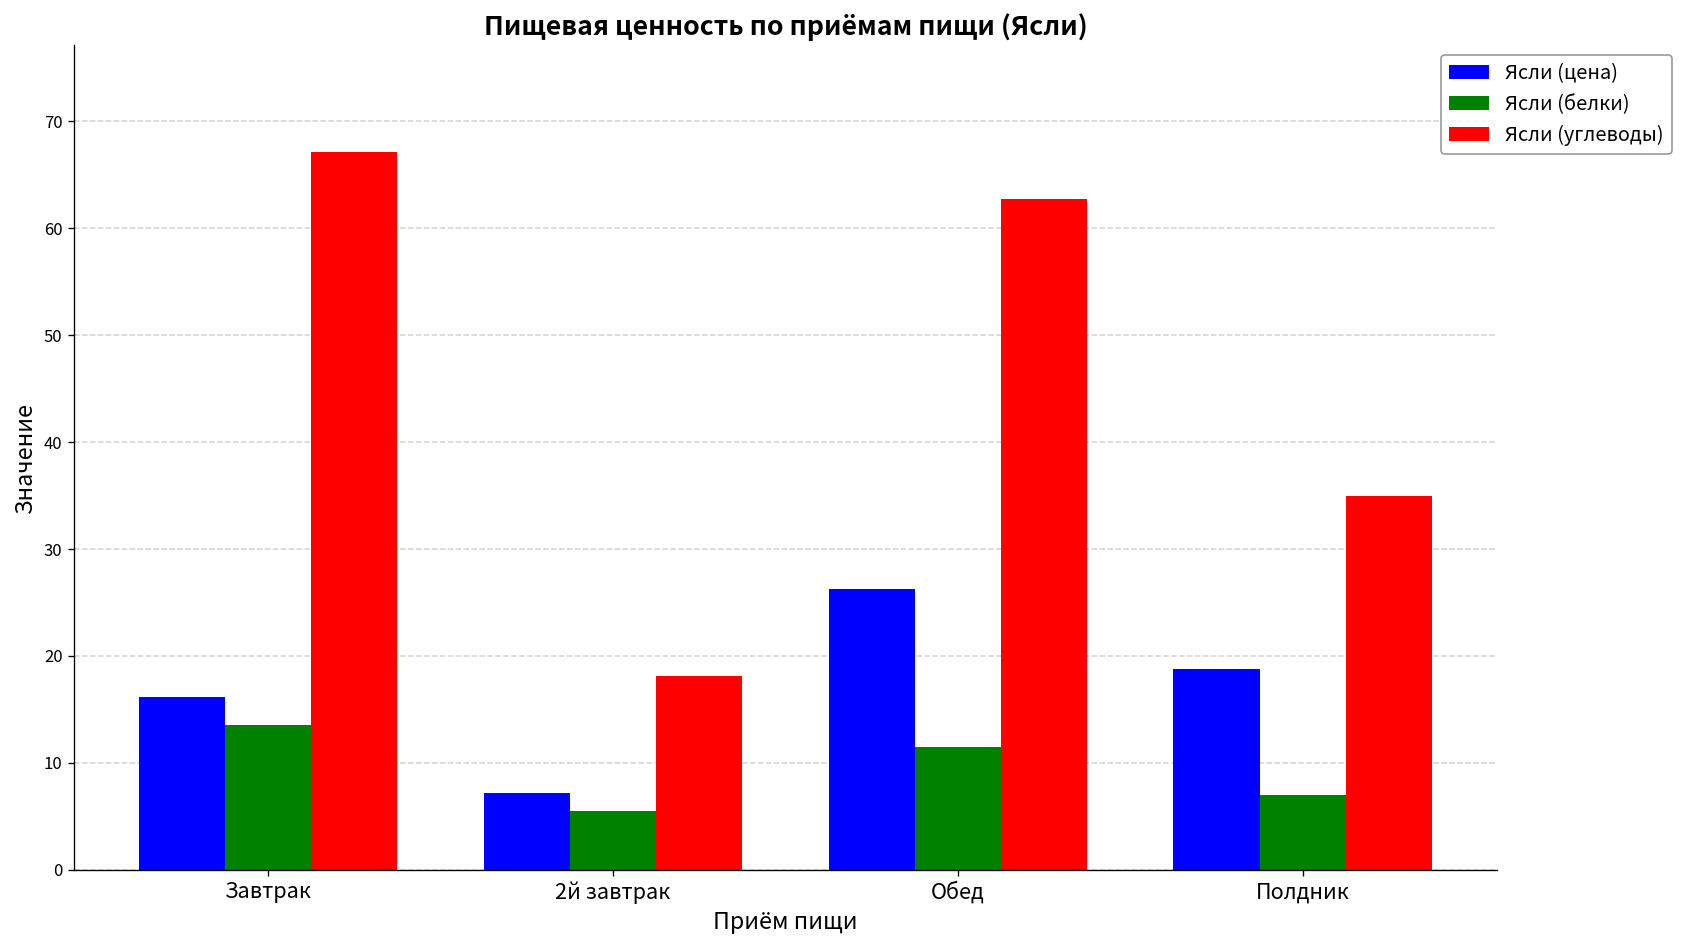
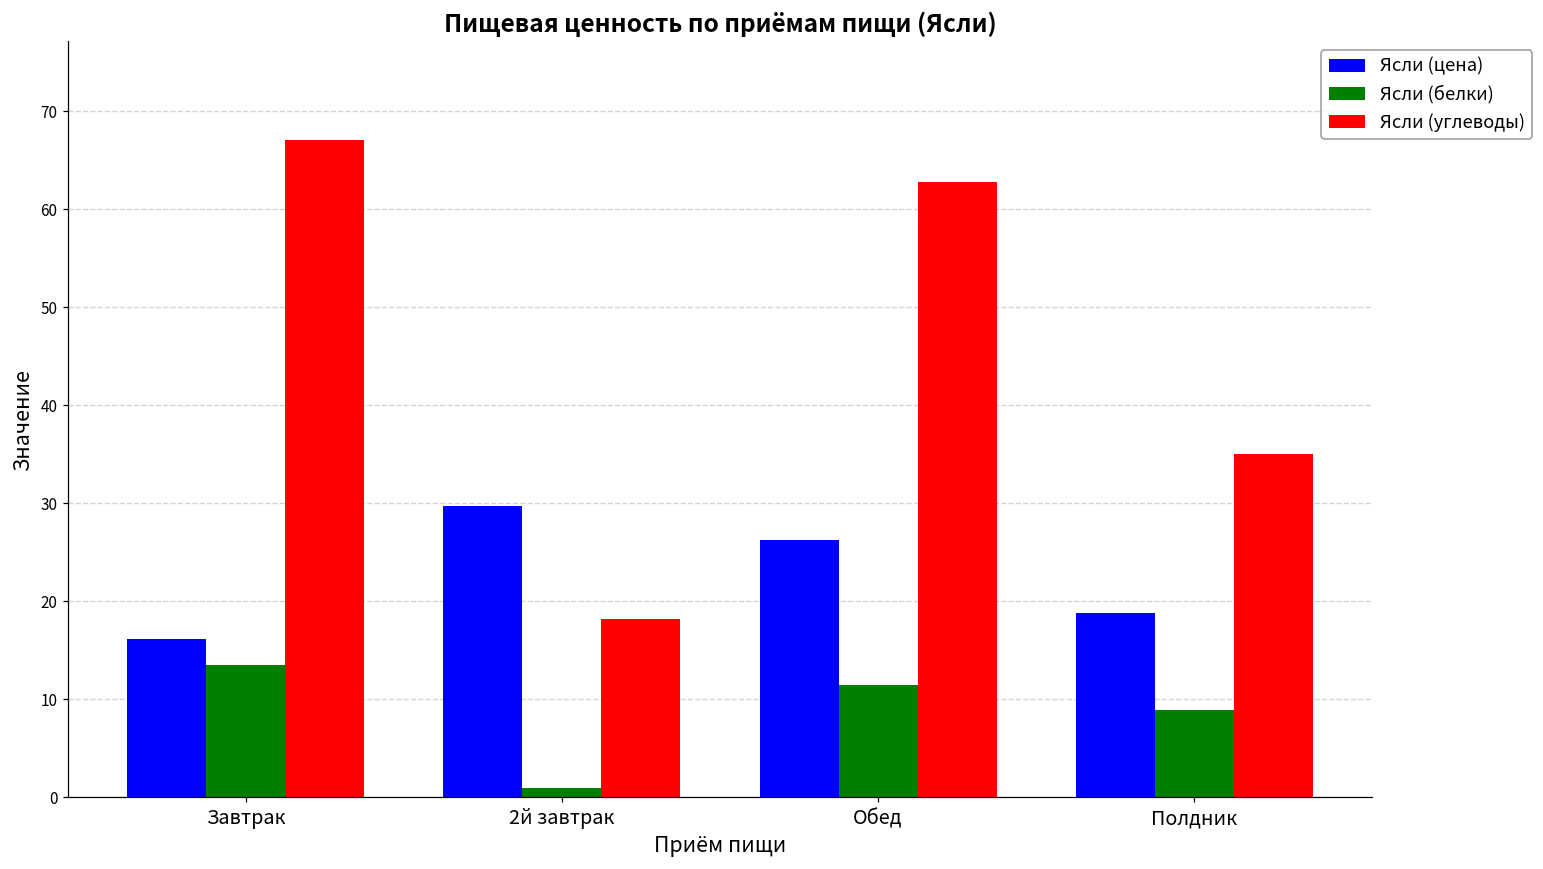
  {
    "Ясли (цена)": {
      "Завтрак": 16,
-     "2й завтрак": 7,
+     "2й завтрак": 30,
      "Обед": 26,
      "Полдник": 19
    },
    "Ясли (белки)": {
      "Завтрак": 14,
-     "2й завтрак": 6,
+     "2й завтрак": 1,
      "Обед": 12,
-     "Полдник": 7
+     "Полдник": 9
    },
    "Ясли (углеводы)": {
      "Завтрак": 67,
      "2й завтрак": 18,
      "Обед": 63,
      "Полдник": 35
    }
  }
